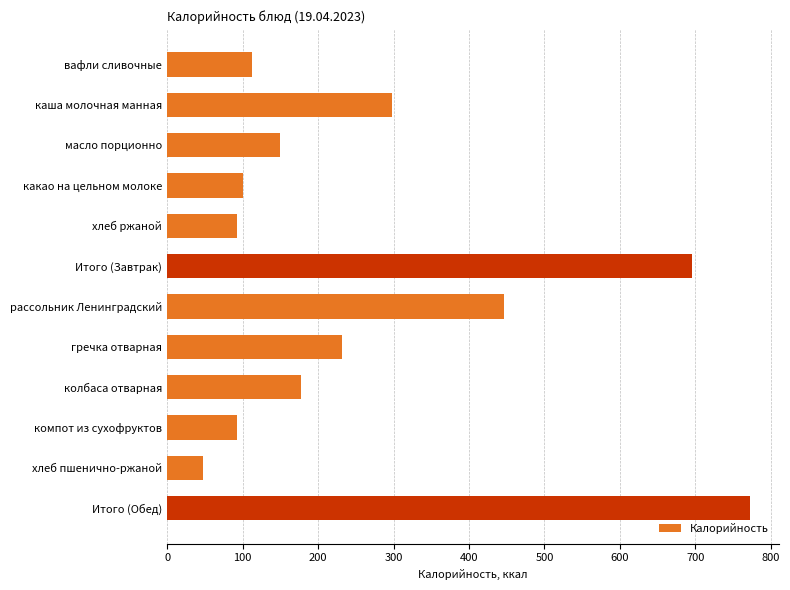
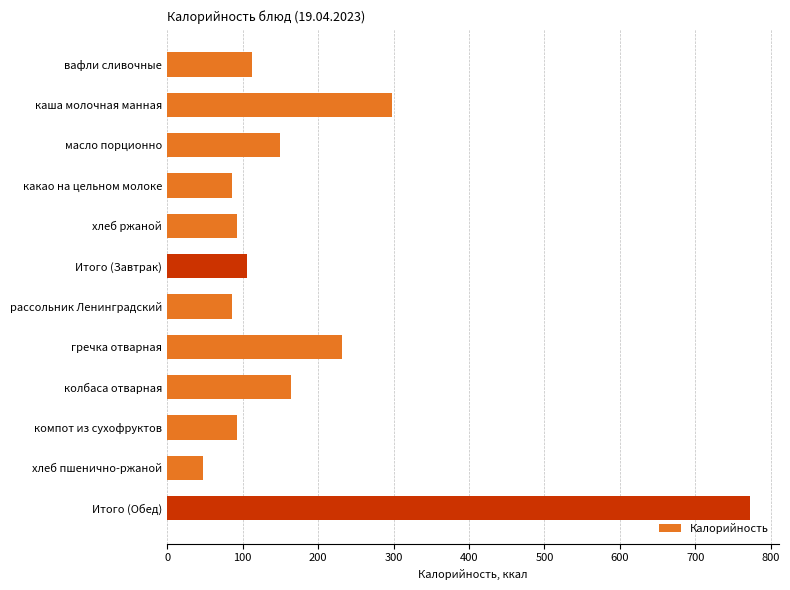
  {
    "вафли сливочные": 110,
    "каша молочная манная": 300,
    "масло порционно": 150,
-   "какао на цельном молоке": 100,
+   "какао на цельном молоке": 90,
    "хлеб ржаной": 90,
-   "Итого (Завтрак)": 700,
-   "рассольник Ленинградский": 450,
+   "Итого (Завтрак)": 110,
+   "рассольник Ленинградский": 90,
    "гречка отварная": 230,
-   "колбаса отварная": 180,
+   "колбаса отварная": 160,
    "компот из сухофруктов": 90,
    "хлеб пшенично-ржаной": 50,
    "Итого (Обед)": 770
  }
